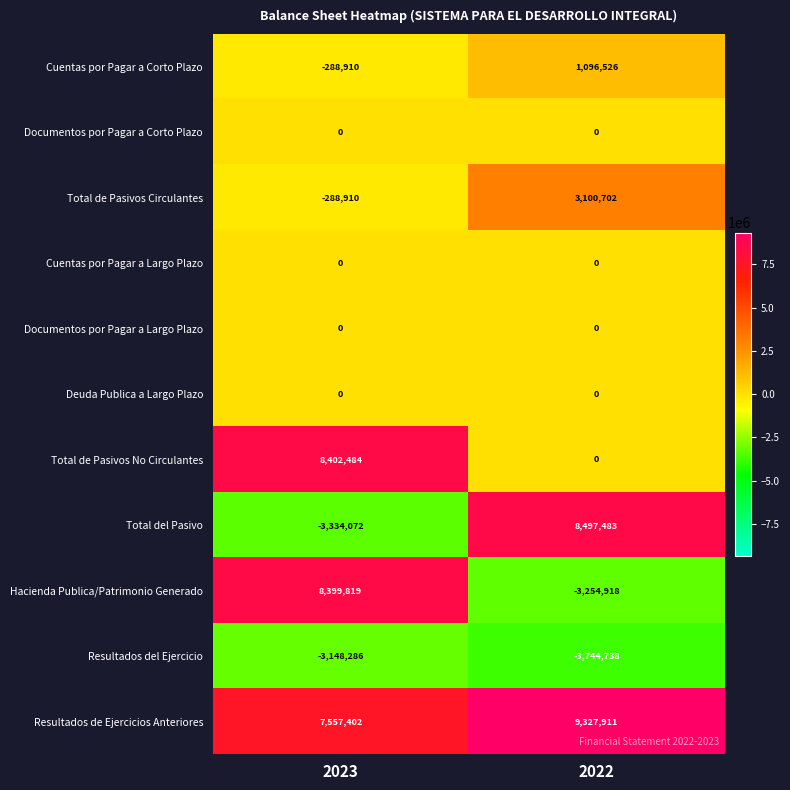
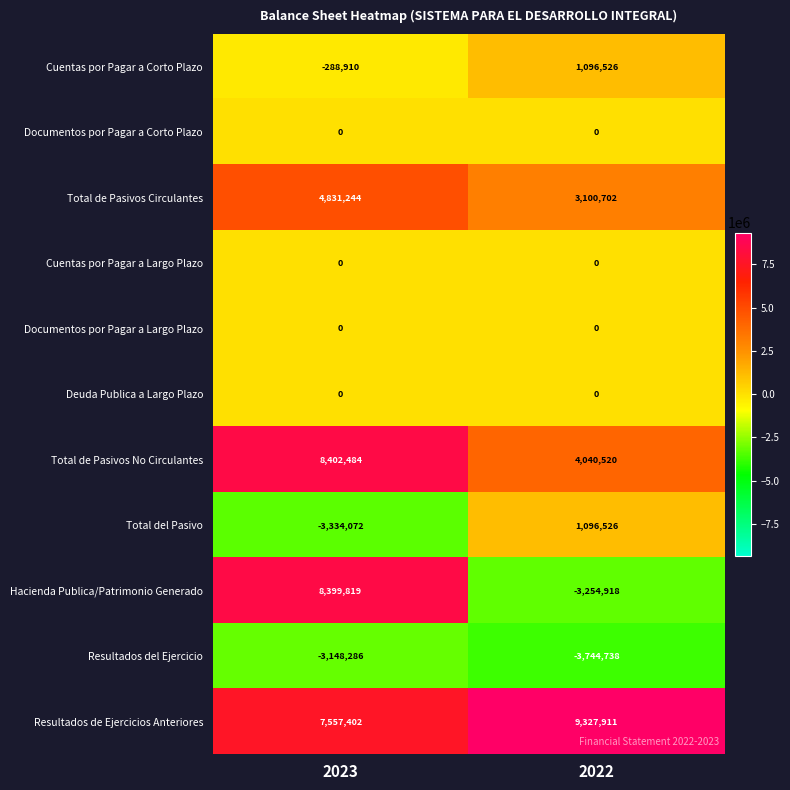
  {
    "Cuentas por Pagar a Corto Plazo": {
      "2023": "-288,910",
      "2022": "1,096,526"
    },
    "Documentos por Pagar a Corto Plazo": {
      "2023": "0",
      "2022": "0"
    },
    "Total de Pasivos Circulantes": {
-     "2023": "-288,910",
+     "2023": "4,831,244",
      "2022": "3,100,702"
    },
    "Cuentas por Pagar a Largo Plazo": {
      "2023": "0",
      "2022": "0"
    },
    "Documentos por Pagar a Largo Plazo": {
      "2023": "0",
      "2022": "0"
    },
    "Deuda Publica a Largo Plazo": {
      "2023": "0",
      "2022": "0"
    },
    "Total de Pasivos No Circulantes": {
      "2023": "8,402,484",
-     "2022": "0"
+     "2022": "4,040,520"
    },
    "Total del Pasivo": {
      "2023": "-3,334,072",
-     "2022": "8,497,483"
+     "2022": "1,096,526"
    },
    "Hacienda Publica/Patrimonio Generado": {
      "2023": "8,399,819",
      "2022": "-3,254,918"
    },
    "Resultados del Ejercicio": {
      "2023": "-3,148,286",
      "2022": "-3,744,738"
    },
    "Resultados de Ejercicios Anteriores": {
      "2023": "7,557,402"
    }
  }
